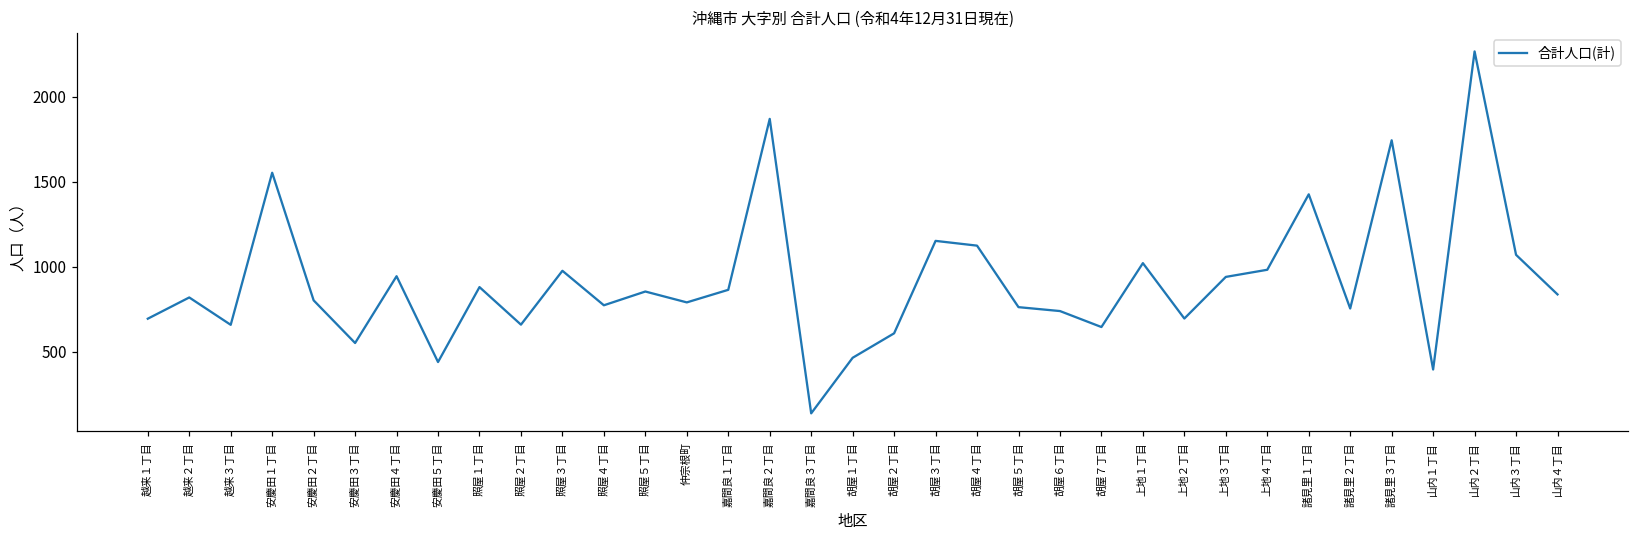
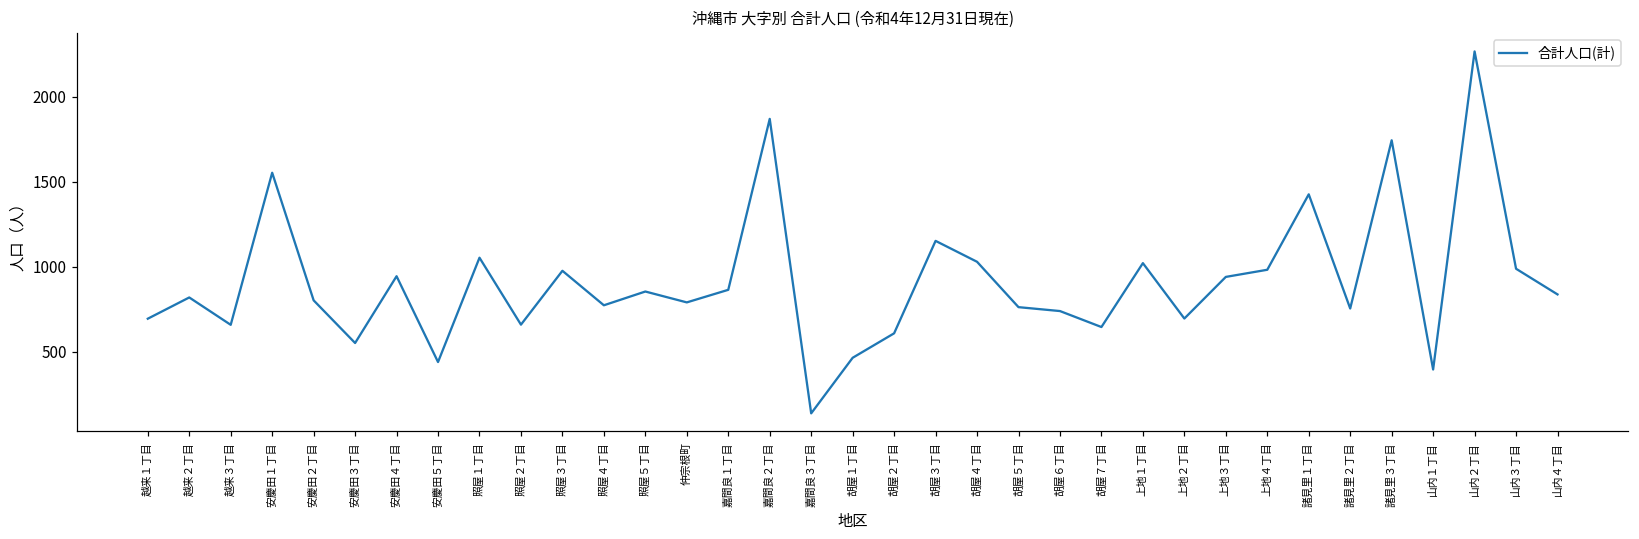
  {
    "越来１丁目": 690,
    "越来２丁目": 820,
    "越来３丁目": 660,
    "安慶田１丁目": 1550,
    "安慶田２丁目": 800,
    "安慶田３丁目": 550,
    "安慶田４丁目": 940,
    "安慶田５丁目": 440,
-   "照屋１丁目": 880,
+   "照屋１丁目": 1050,
    "照屋２丁目": 660,
    "照屋３丁目": 980,
    "照屋４丁目": 770,
    "照屋５丁目": 850,
    "仲宗根町": 790,
    "嘉間良１丁目": 860,
    "嘉間良２丁目": 1870,
    "嘉間良３丁目": 140,
    "胡屋１丁目": 460,
    "胡屋２丁目": 610,
    "胡屋３丁目": 1150,
-   "胡屋４丁目": 1120,
+   "胡屋４丁目": 1030,
    "胡屋５丁目": 760,
    "胡屋６丁目": 740,
    "胡屋７丁目": 650,
    "上地１丁目": 1020,
    "上地２丁目": 700,
    "上地３丁目": 940,
    "上地４丁目": 980,
    "諸見里１丁目": 1430,
    "諸見里２丁目": 750,
    "諸見里３丁目": 1740,
    "山内１丁目": 400,
    "山内２丁目": 2270,
-   "山内３丁目": 1070,
+   "山内３丁目": 990,
    "山内４丁目": 840
  }
